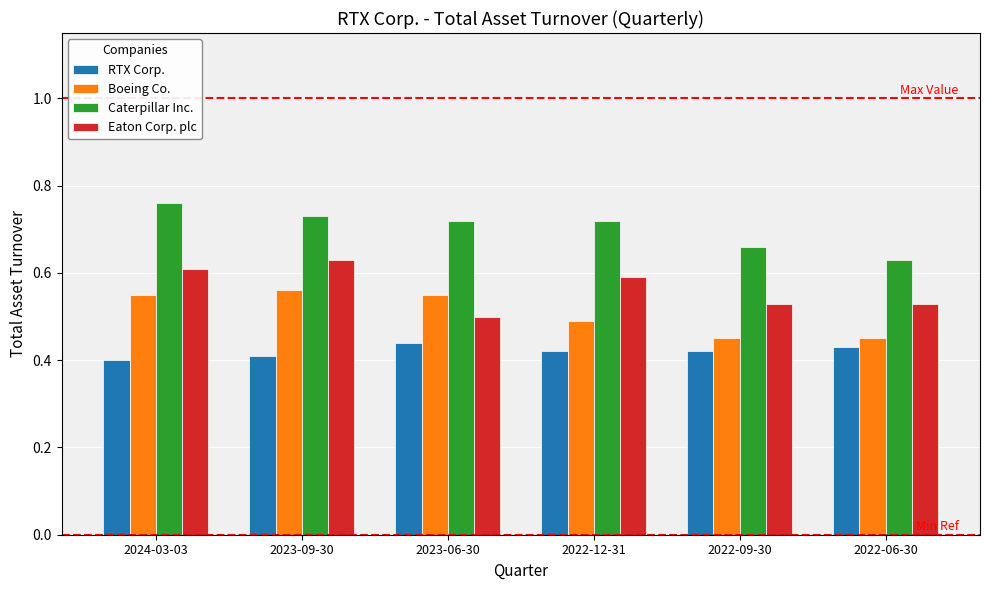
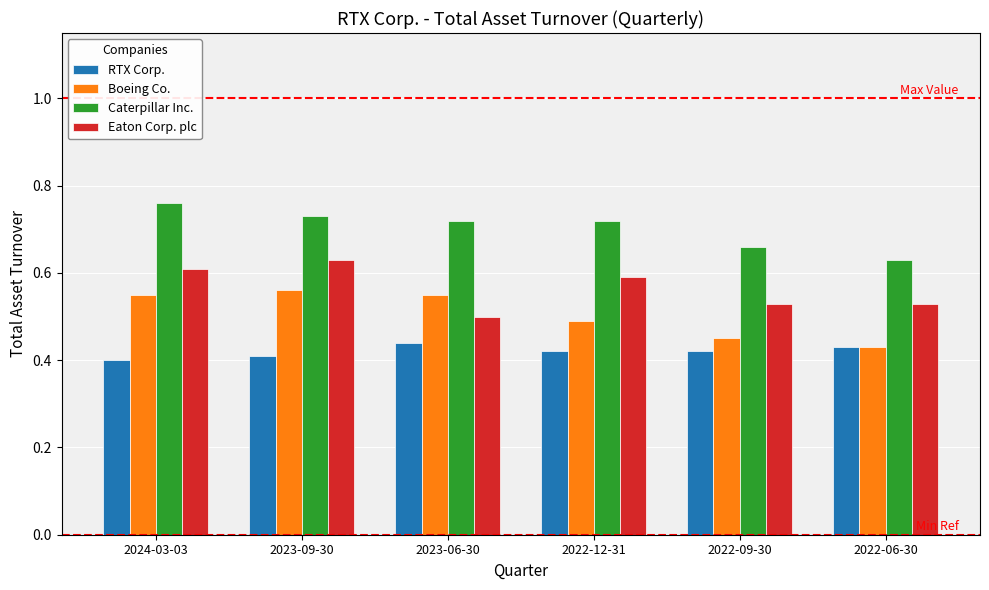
  {
    "RTX Corp.": {
      "2024-03-03": 0.40,
      "2023-09-30": 0.41,
      "2023-06-30": 0.44,
      "2022-12-31": 0.42,
      "2022-09-30": 0.42,
      "2022-06-30": 0.43
    },
    "Boeing Co.": {
      "2024-03-03": 0.55,
      "2023-09-30": 0.56,
      "2023-06-30": 0.55,
      "2022-12-31": 0.49,
      "2022-09-30": 0.45,
-     "2022-06-30": 0.45
+     "2022-06-30": 0.43
    },
    "Caterpillar Inc.": {
      "2024-03-03": 0.76,
      "2023-09-30": 0.73,
      "2023-06-30": 0.72,
      "2022-12-31": 0.72,
      "2022-09-30": 0.66,
      "2022-06-30": 0.63
    },
    "Eaton Corp. plc": {
      "2024-03-03": 0.61,
      "2023-09-30": 0.63,
      "2023-06-30": 0.50,
      "2022-12-31": 0.59,
      "2022-09-30": 0.53,
      "2022-06-30": 0.53
    }
  }
